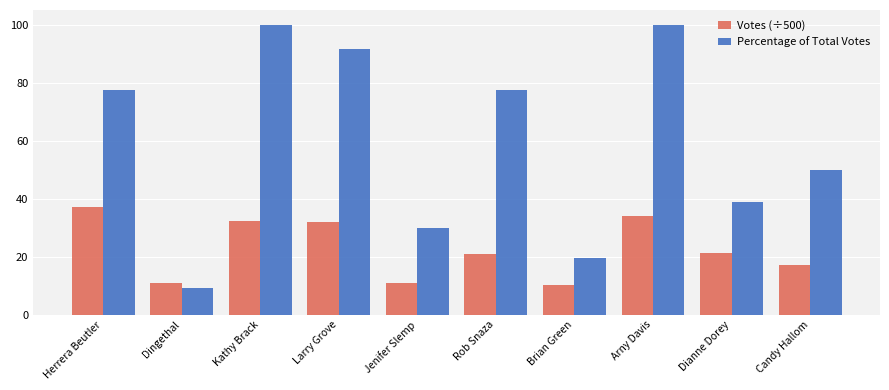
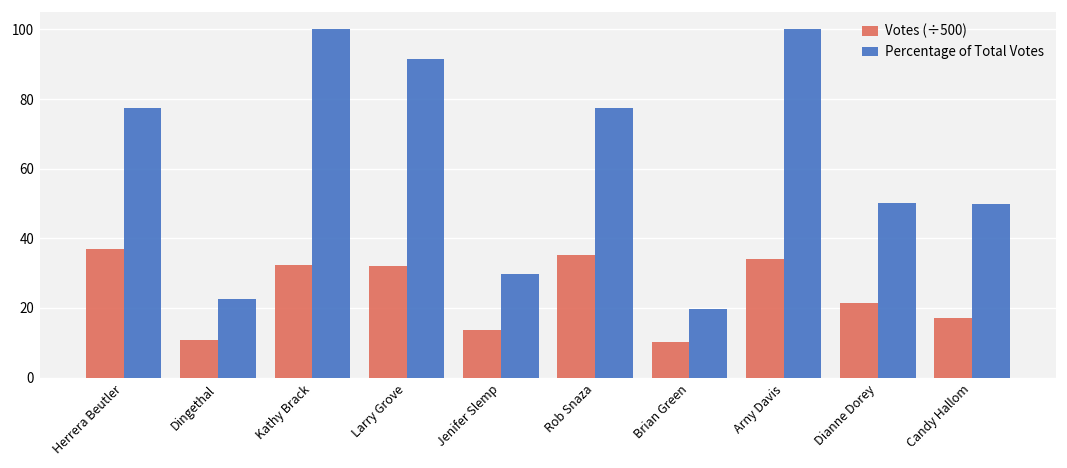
  {
    "Votes (÷500)": {
      "Herrera Beutler": 37,
      "Dingethal": 11,
      "Kathy Brack": 32,
      "Larry Grove": 32,
-     "Jenifer Slemp": 11,
-     "Rob Snaza": 21,
+     "Jenifer Slemp": 14,
+     "Rob Snaza": 35,
      "Brian Green": 10,
      "Arny Davis": 34,
      "Dianne Dorey": 21,
      "Candy Hallom": 17
    },
    "Percentage of Total Votes": {
      "Herrera Beutler": 78,
-     "Dingethal": 9,
+     "Dingethal": 22,
      "Kathy Brack": 100,
      "Larry Grove": 91,
      "Jenifer Slemp": 30,
      "Rob Snaza": 77,
      "Brian Green": 20,
      "Arny Davis": 100,
-     "Dianne Dorey": 39,
+     "Dianne Dorey": 50,
      "Candy Hallom": 50
    }
  }
